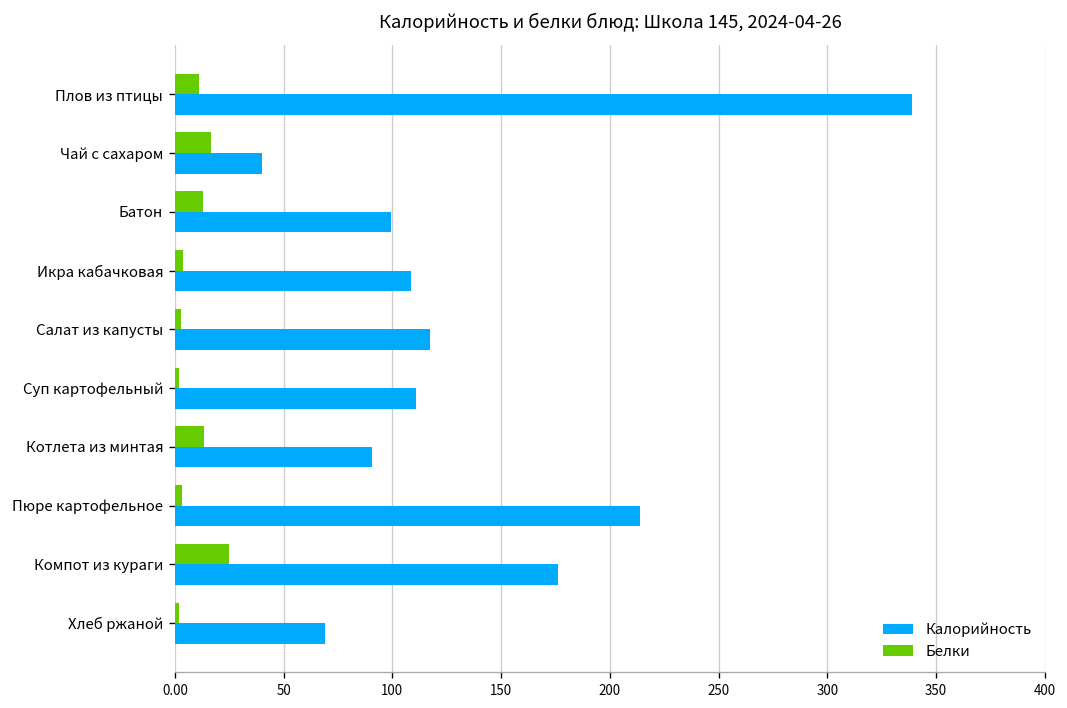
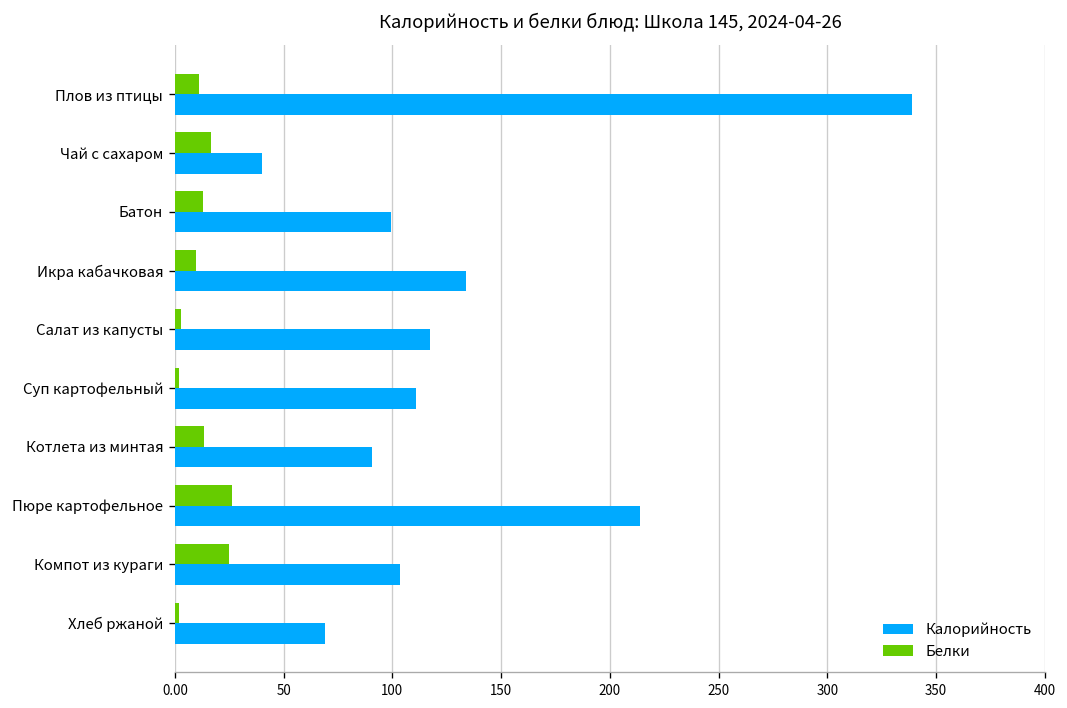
  {
    "Калорийность": {
      "Плов из птицы": 339,
      "Чай с сахаром": 40,
      "Батон": 99,
-     "Икра кабачковая": 109,
+     "Икра кабачковая": 134,
      "Салат из капусты": 117,
      "Суп картофельный": 111,
      "Котлета из минтая": 91,
      "Пюре картофельное": 214,
-     "Компот из кураги": 176,
+     "Компот из кураги": 103,
      "Хлеб ржаной": 69
    },
    "Белки": {
      "Плов из птицы": 11,
      "Чай с сахаром": 17,
      "Батон": 13,
-     "Икра кабачковая": 4,
+     "Икра кабачковая": 10,
      "Салат из капусты": 3,
      "Суп картофельный": 2,
      "Котлета из минтая": 13,
-     "Пюре картофельное": 3,
+     "Пюре картофельное": 26,
      "Компот из кураги": 25,
      "Хлеб ржаной": 2
    }
  }
